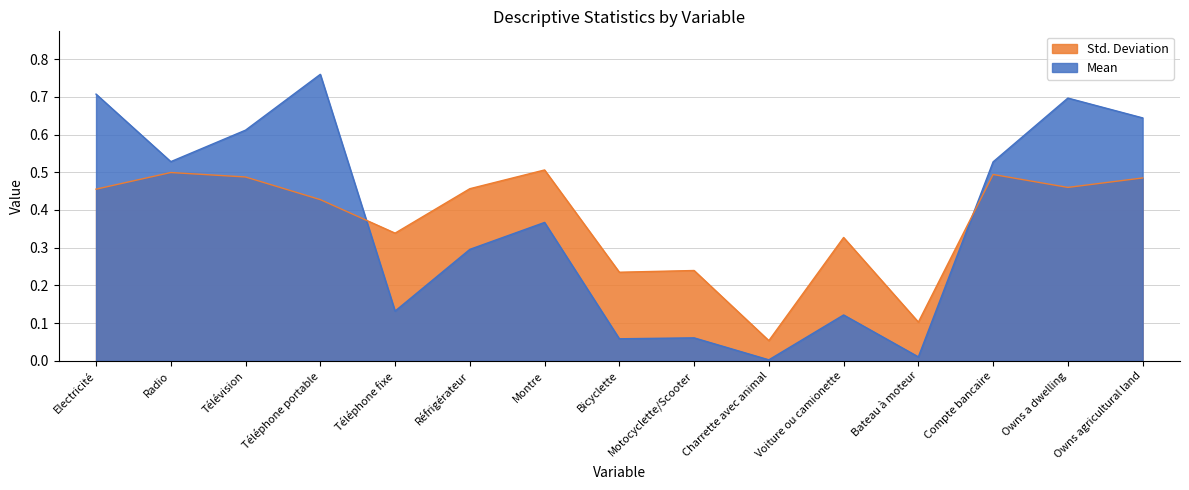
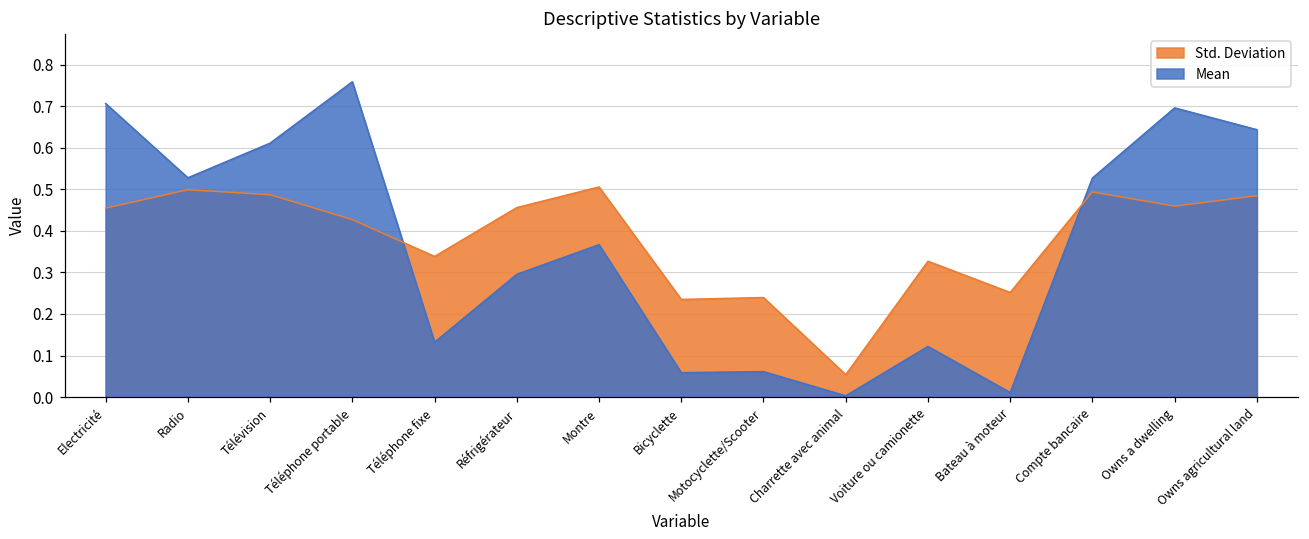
  {
    "Mean": {
      "Electricité": 0.71,
      "Radio": 0.53,
      "Télévision": 0.61,
      "Téléphone portable": 0.76,
      "Téléphone fixe": 0.13,
      "Réfrigérateur": 0.30,
      "Montre": 0.37,
      "Bicyclette": 0.06,
      "Motocyclette/Scooter": 0.06,
      "Charrette avec animal": 0.00,
      "Voiture ou camionette": 0.12,
      "Bateau à moteur": 0.01,
      "Compte bancaire": 0.53,
      "Owns a dwelling": 0.70,
      "Owns agricultural land": 0.64
    },
    "Std. Deviation": {
      "Electricité": 0.46,
      "Radio": 0.50,
      "Télévision": 0.49,
      "Téléphone portable": 0.43,
      "Téléphone fixe": 0.34,
      "Réfrigérateur": 0.46,
      "Montre": 0.51,
      "Bicyclette": 0.24,
      "Motocyclette/Scooter": 0.24,
      "Charrette avec animal": 0.05,
      "Voiture ou camionette": 0.33,
-     "Bateau à moteur": 0.10,
+     "Bateau à moteur": 0.25,
      "Compte bancaire": 0.49,
      "Owns a dwelling": 0.46,
      "Owns agricultural land": 0.48
    }
  }
